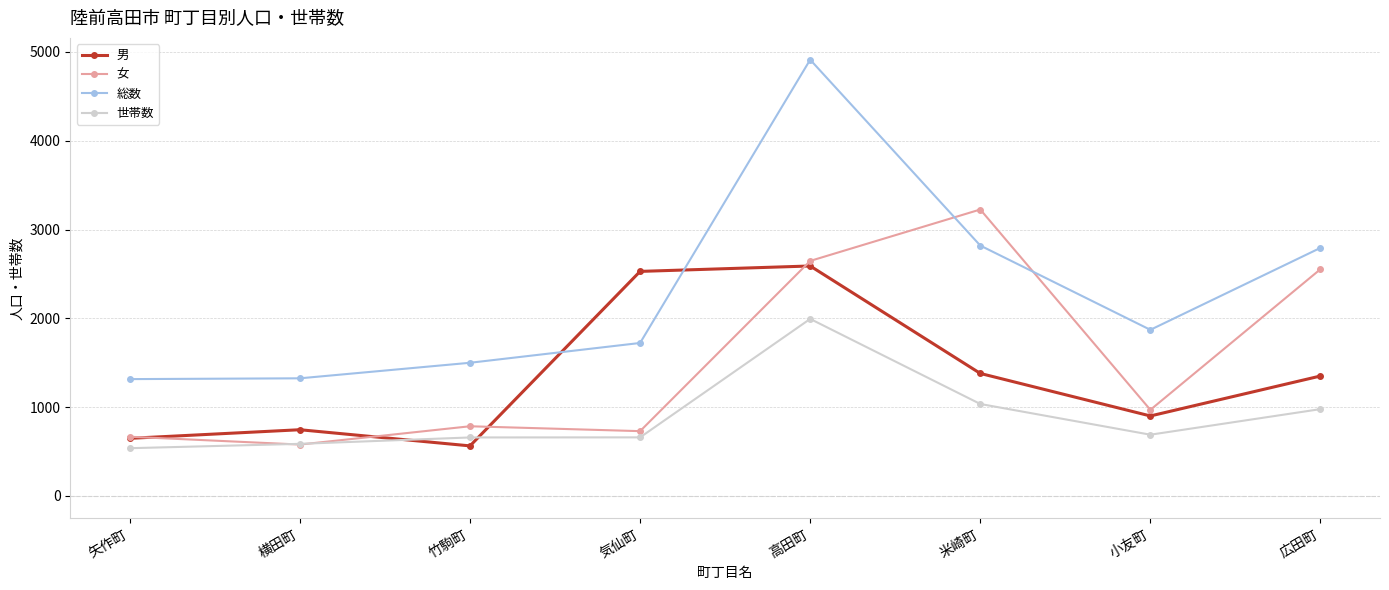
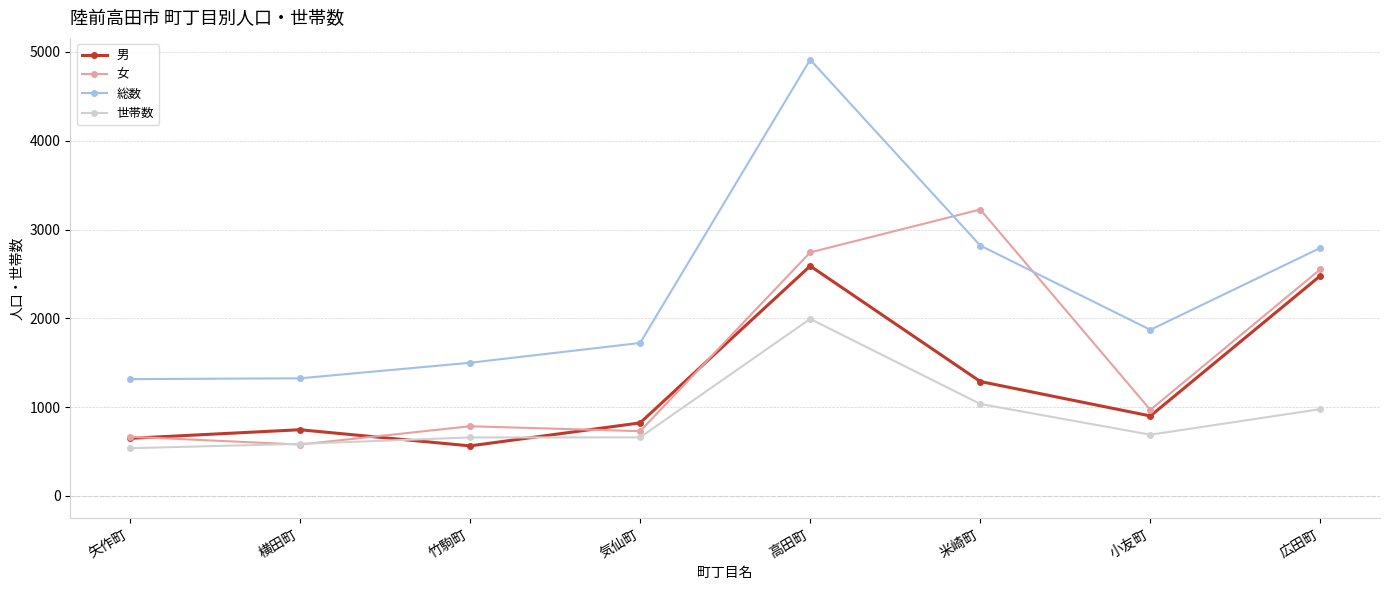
  {
    "男": {
      "横田町": 700,
      "竹駒町": 600,
-     "気仙町": 2500,
+     "気仙町": 800,
      "高田町": 2600,
-     "米崎町": 1400,
+     "米崎町": 1300,
      "小友町": 900,
-     "広田町": 1400
+     "広田町": 2500
    },
    "女": {
      "竹駒町": 800,
      "気仙町": 700,
-     "高田町": 2600,
+     "高田町": 2700,
      "米崎町": 3200,
      "小友町": 1000,
      "広田町": 2600
    }
  }
